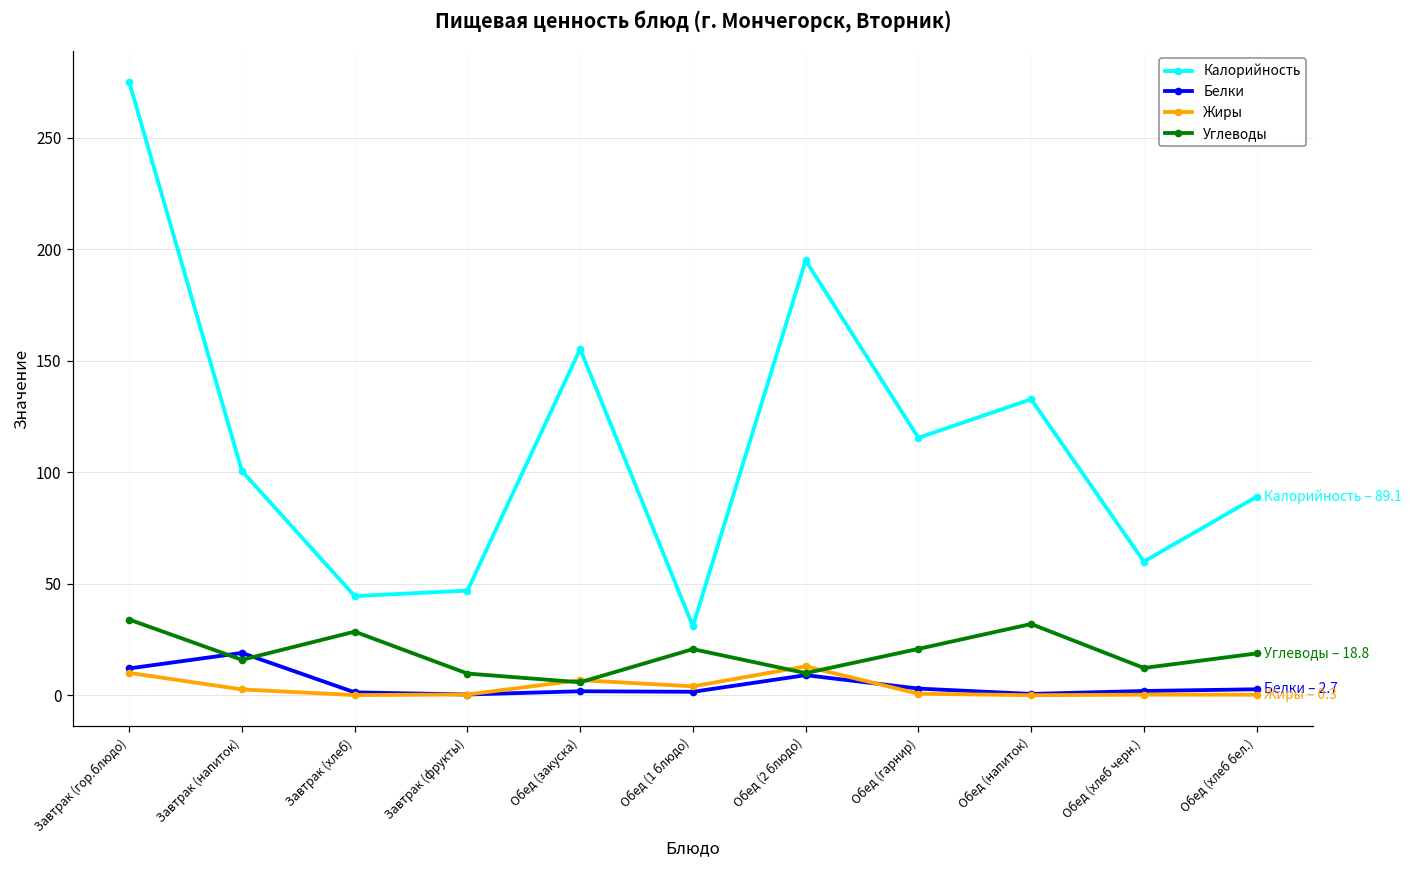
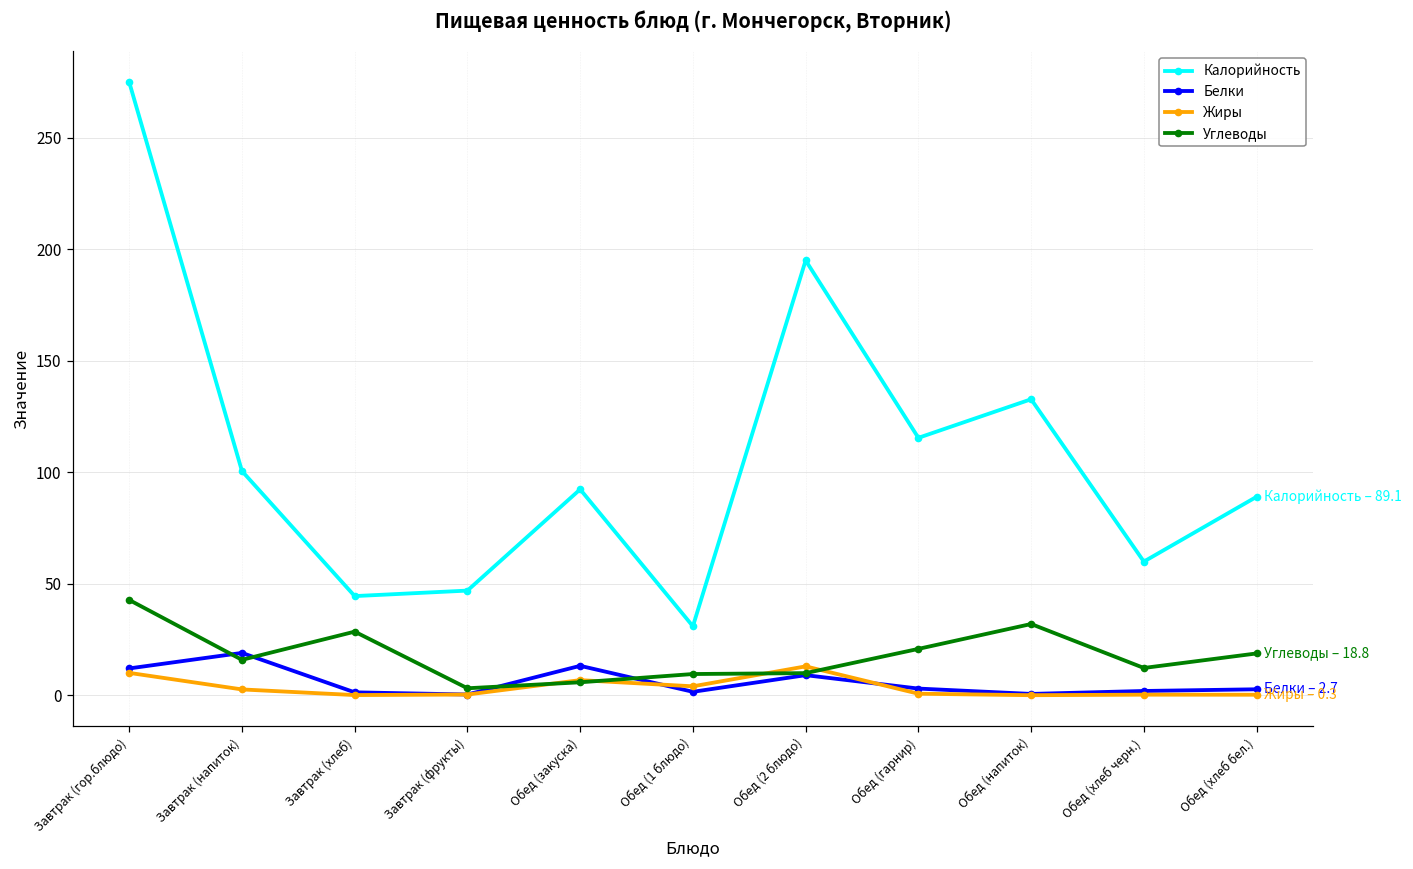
  {
    "Калорийность": {
      "Завтрак (гор.блюдо)": 275,
      "Завтрак (напиток)": 101,
      "Завтрак (хлеб)": 45,
      "Завтрак (фрукты)": 47,
-     "Обед (закуска)": 155,
+     "Обед (закуска)": 92,
      "Обед (1 блюдо)": 31,
      "Обед (2 блюдо)": 195,
      "Обед (гарнир)": 116,
      "Обед (напиток)": 133,
      "Обед (хлеб черн.)": 60
    },
    "Белки": {
      "Завтрак (гор.блюдо)": 12,
      "Завтрак (напиток)": 19,
-     "Обед (закуска)": 2,
+     "Обед (закуска)": 13,
      "Обед (1 блюдо)": 2,
      "Обед (гарнир)": 3,
      "Обед (хлеб черн.)": 2
    },
    "Жиры": {
      "Завтрак (гор.блюдо)": 10,
      "Завтрак (напиток)": 3,
      "Обед (1 блюдо)": 4,
      "Обед (2 блюдо)": 13,
      "Обед (гарнир)": 1,
      "Обед (хлеб черн.)": 0
    },
    "Углеводы": {
-     "Завтрак (гор.блюдо)": 34,
+     "Завтрак (гор.блюдо)": 43,
      "Завтрак (напиток)": 16,
      "Завтрак (хлеб)": 29,
-     "Завтрак (фрукты)": 10,
-     "Обед (1 блюдо)": 21,
+     "Завтрак (фрукты)": 3,
+     "Обед (1 блюдо)": 10,
      "Обед (гарнир)": 21,
      "Обед (напиток)": 32,
      "Обед (хлеб черн.)": 12
    }
  }
